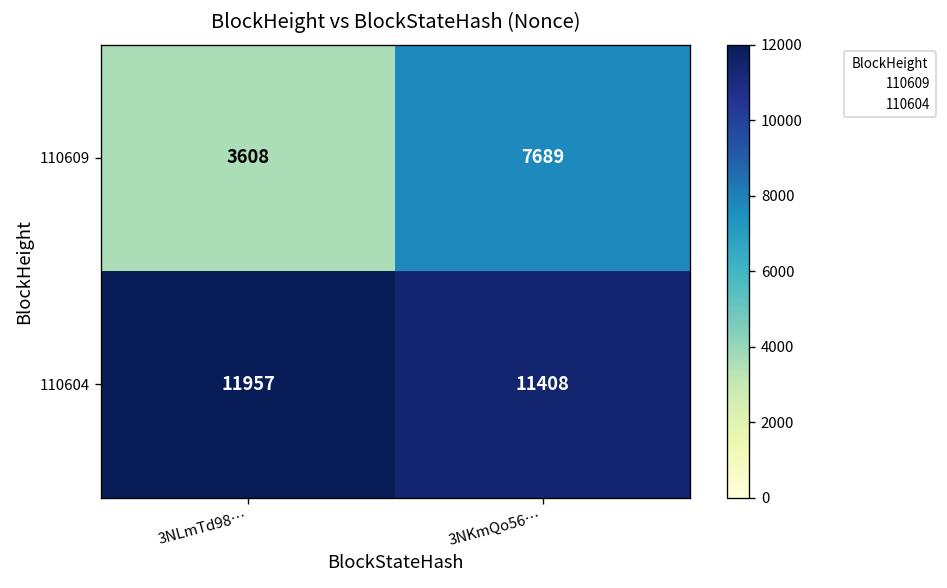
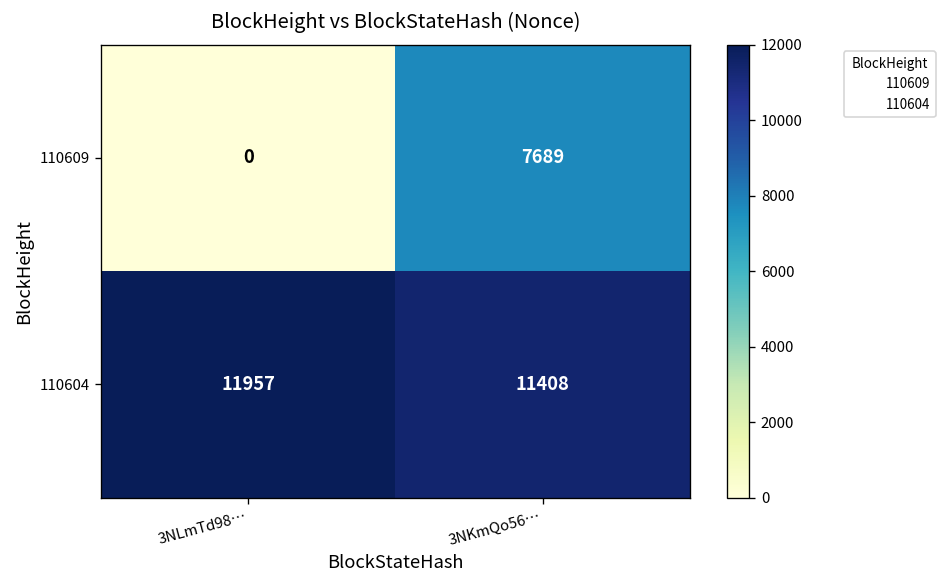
  {
    "110609": {
-     "3NLmTd98…": 3608,
+     "3NLmTd98…": 0,
      "3NKmQo56…": 7689
    },
    "110604": {
      "3NLmTd98…": 11957,
      "3NKmQo56…": 11408
    }
  }
